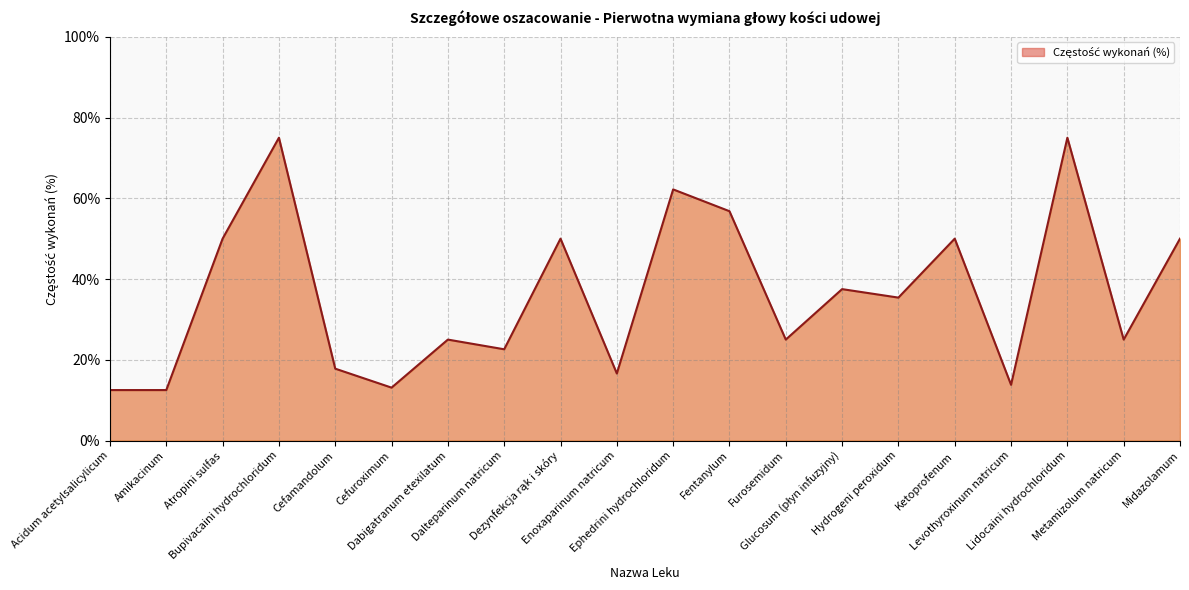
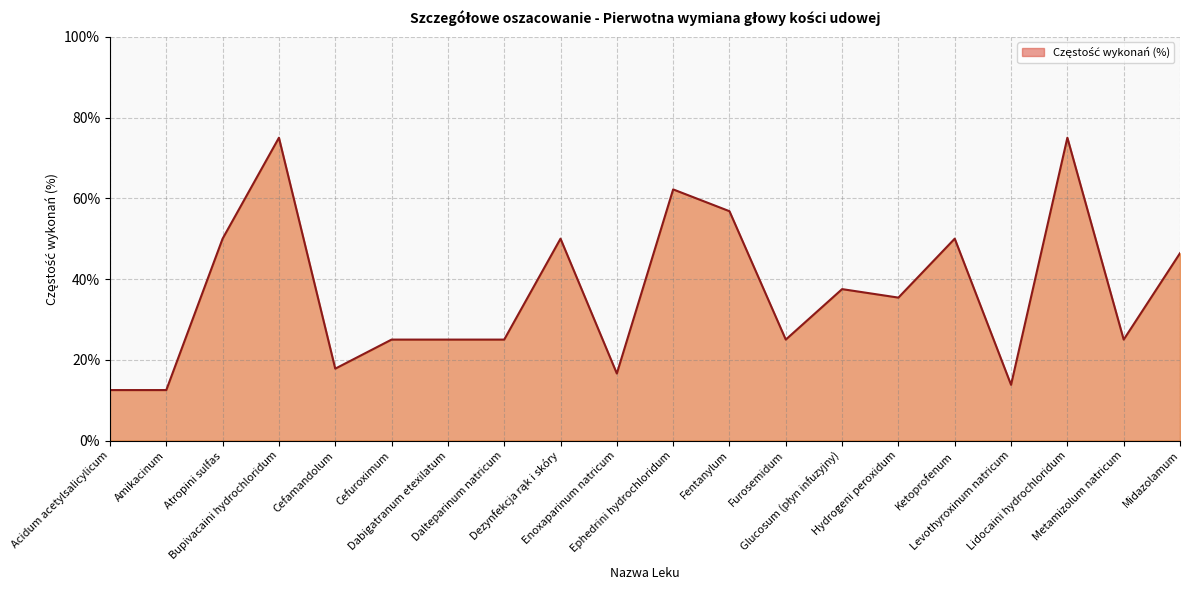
  {
    "Acidum acetylsalicylicum": "13%",
    "Amikacinum": "13%",
    "Atropini sulfas": "50%",
    "Bupivacaini hydrochloridum": "75%",
    "Cefamandolum": "18%",
-   "Cefuroximum": "13%",
+   "Cefuroximum": "25%",
    "Dabigatranum etexilatum": "25%",
-   "Dalteparinum natricum": "23%",
+   "Dalteparinum natricum": "25%",
    "Dezynfekcja rąk i skóry": "50%",
    "Enoxaparinum natricum": "17%",
    "Ephedrini hydrochloridum": "62%",
    "Fentanylum": "57%",
    "Furosemidum": "25%",
    "Glucosum (płyn infuzyjny)": "38%",
    "Hydrogeni peroxidum": "35%",
    "Ketoprofenum": "50%",
    "Levothyroxinum natricum": "14%",
    "Lidocaini hydrochloridum": "75%",
    "Metamizolum natricum": "25%",
-   "Midazolamum": "50%"
+   "Midazolamum": "46%"
  }
